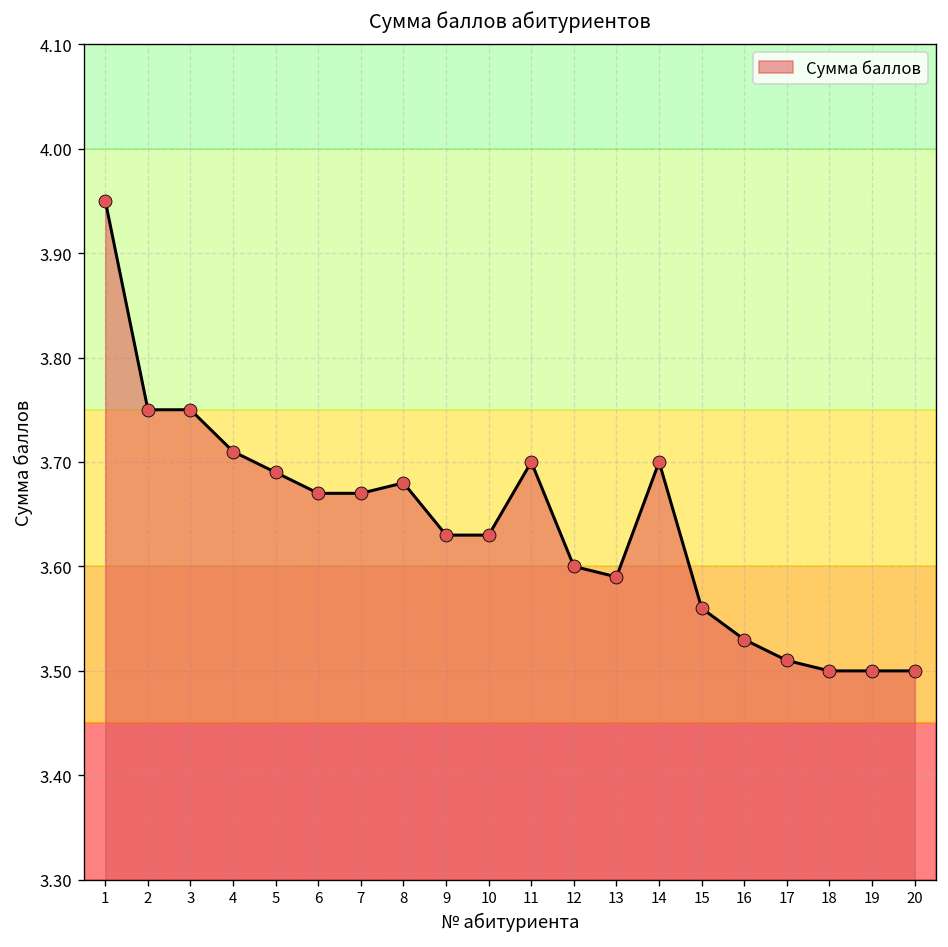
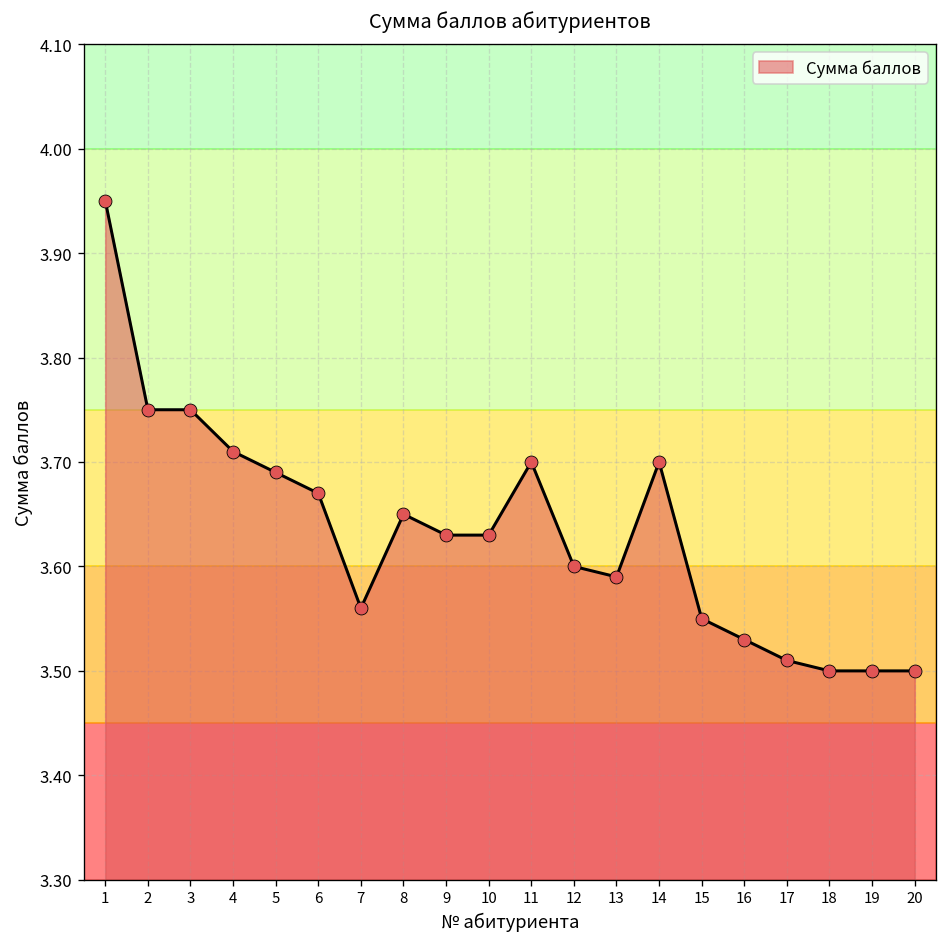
  {
    "1": 3.95,
    "2": 3.75,
    "3": 3.75,
    "4": 3.71,
    "5": 3.69,
    "6": 3.67,
-   "7": 3.67,
-   "8": 3.68,
+   "7": 3.56,
+   "8": 3.65,
    "9": 3.63,
    "10": 3.63,
    "11": 3.70,
    "12": 3.60,
    "13": 3.59,
    "14": 3.70,
-   "15": 3.56,
+   "15": 3.55,
    "16": 3.53,
    "17": 3.51,
    "18": 3.50,
    "19": 3.50,
    "20": 3.50
  }
